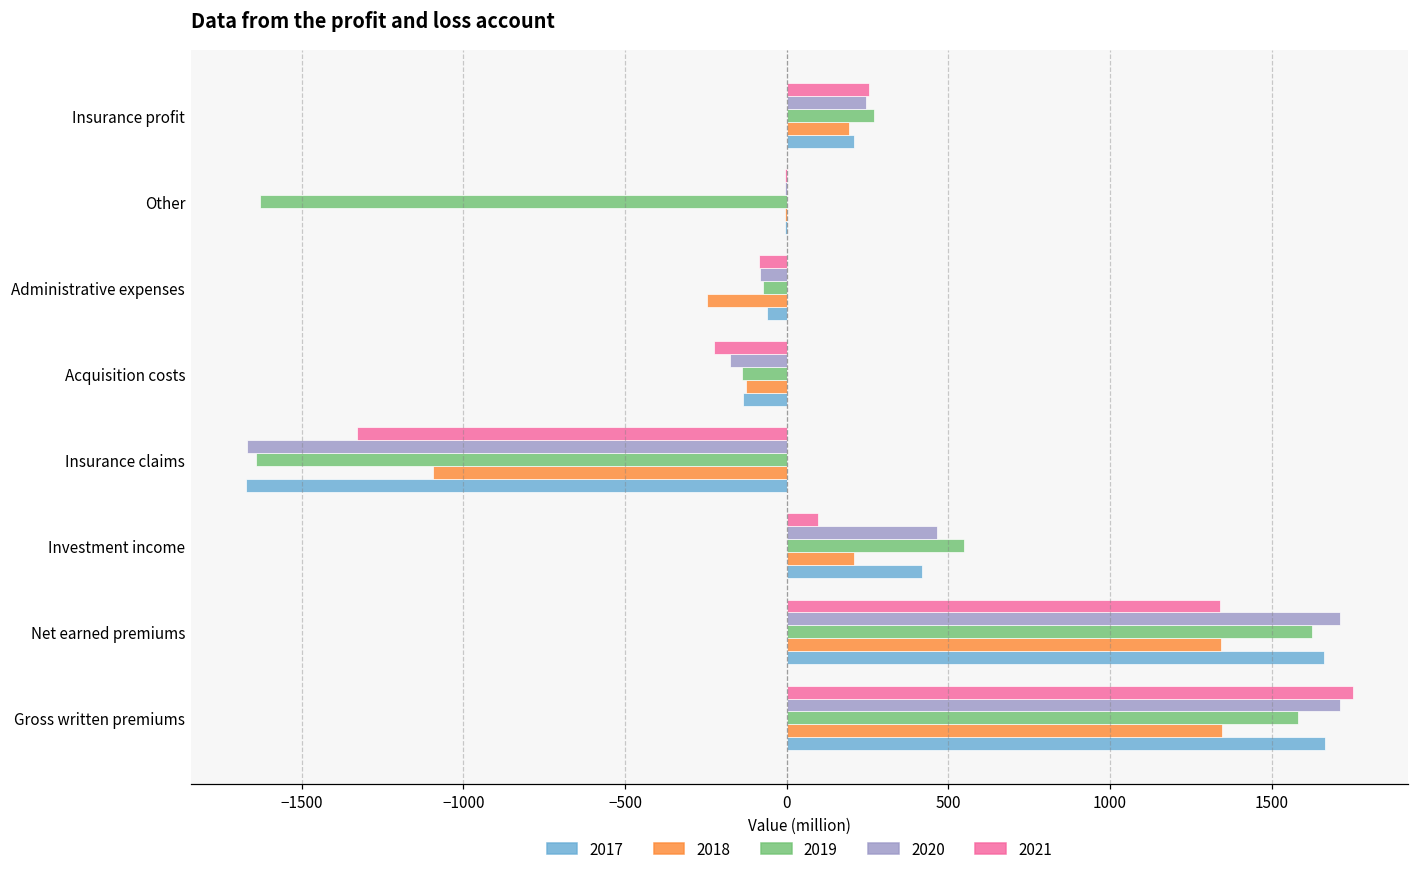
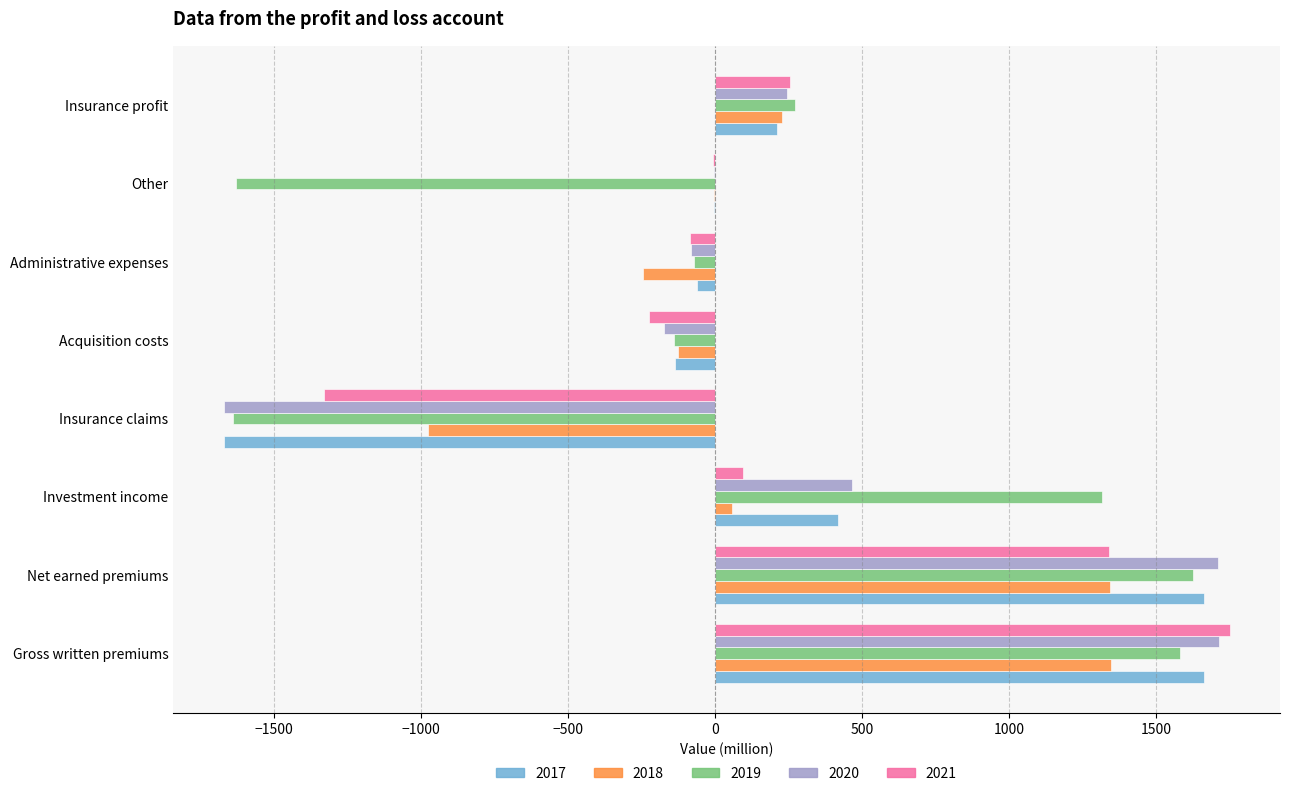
  {
    "2018": {
-     "Insurance profit": 190,
+     "Insurance profit": 230,
      "Administrative expenses": -250,
      "Acquisition costs": -130,
-     "Insurance claims": -1090,
-     "Investment income": 210,
+     "Insurance claims": -980,
+     "Investment income": 60,
      "Net earned premiums": 1340,
      "Gross written premiums": 1350
    },
    "2019": {
      "Insurance profit": 270,
      "Other": -1630,
      "Administrative expenses": -70,
      "Acquisition costs": -140,
      "Insurance claims": -1640,
-     "Investment income": 550,
+     "Investment income": 1320,
      "Net earned premiums": 1620,
      "Gross written premiums": 1580
    },
    "2021": {
      "Insurance profit": 260,
      "Administrative expenses": -90,
      "Acquisition costs": -220,
      "Insurance claims": -1330,
      "Investment income": 100,
      "Net earned premiums": 1340,
      "Gross written premiums": 1750
    }
  }
